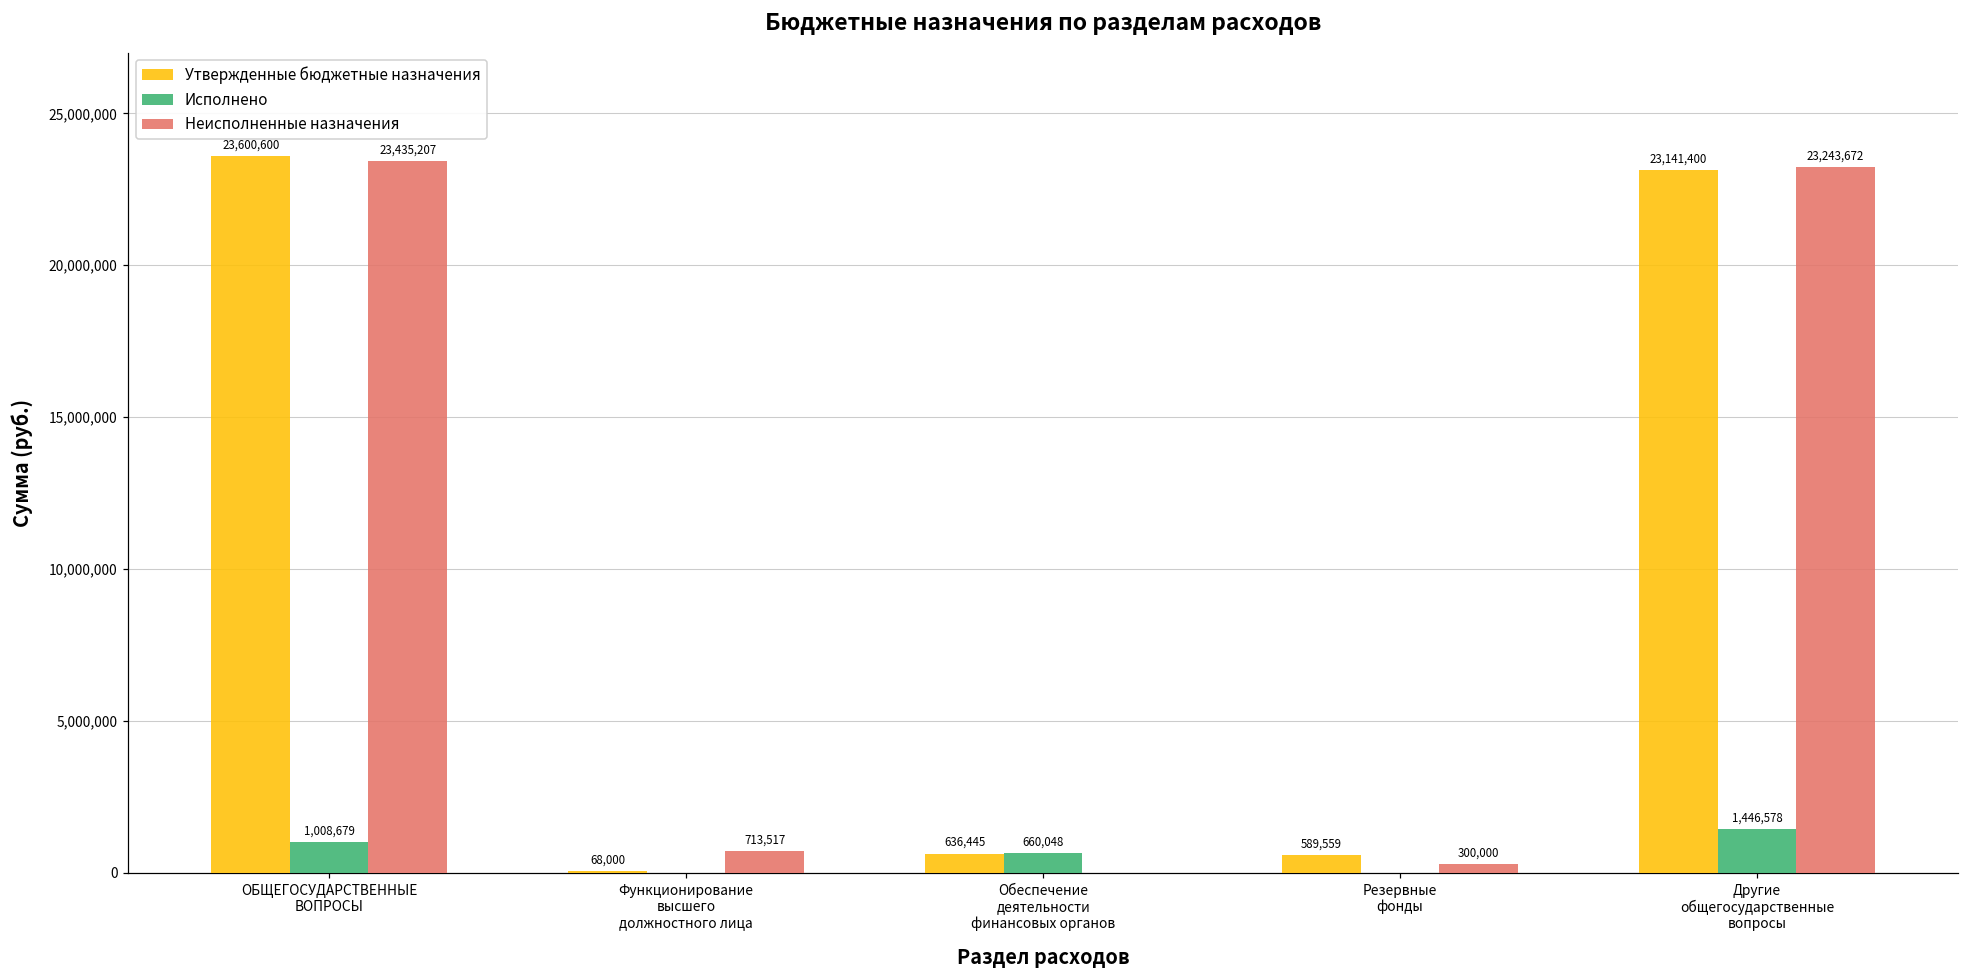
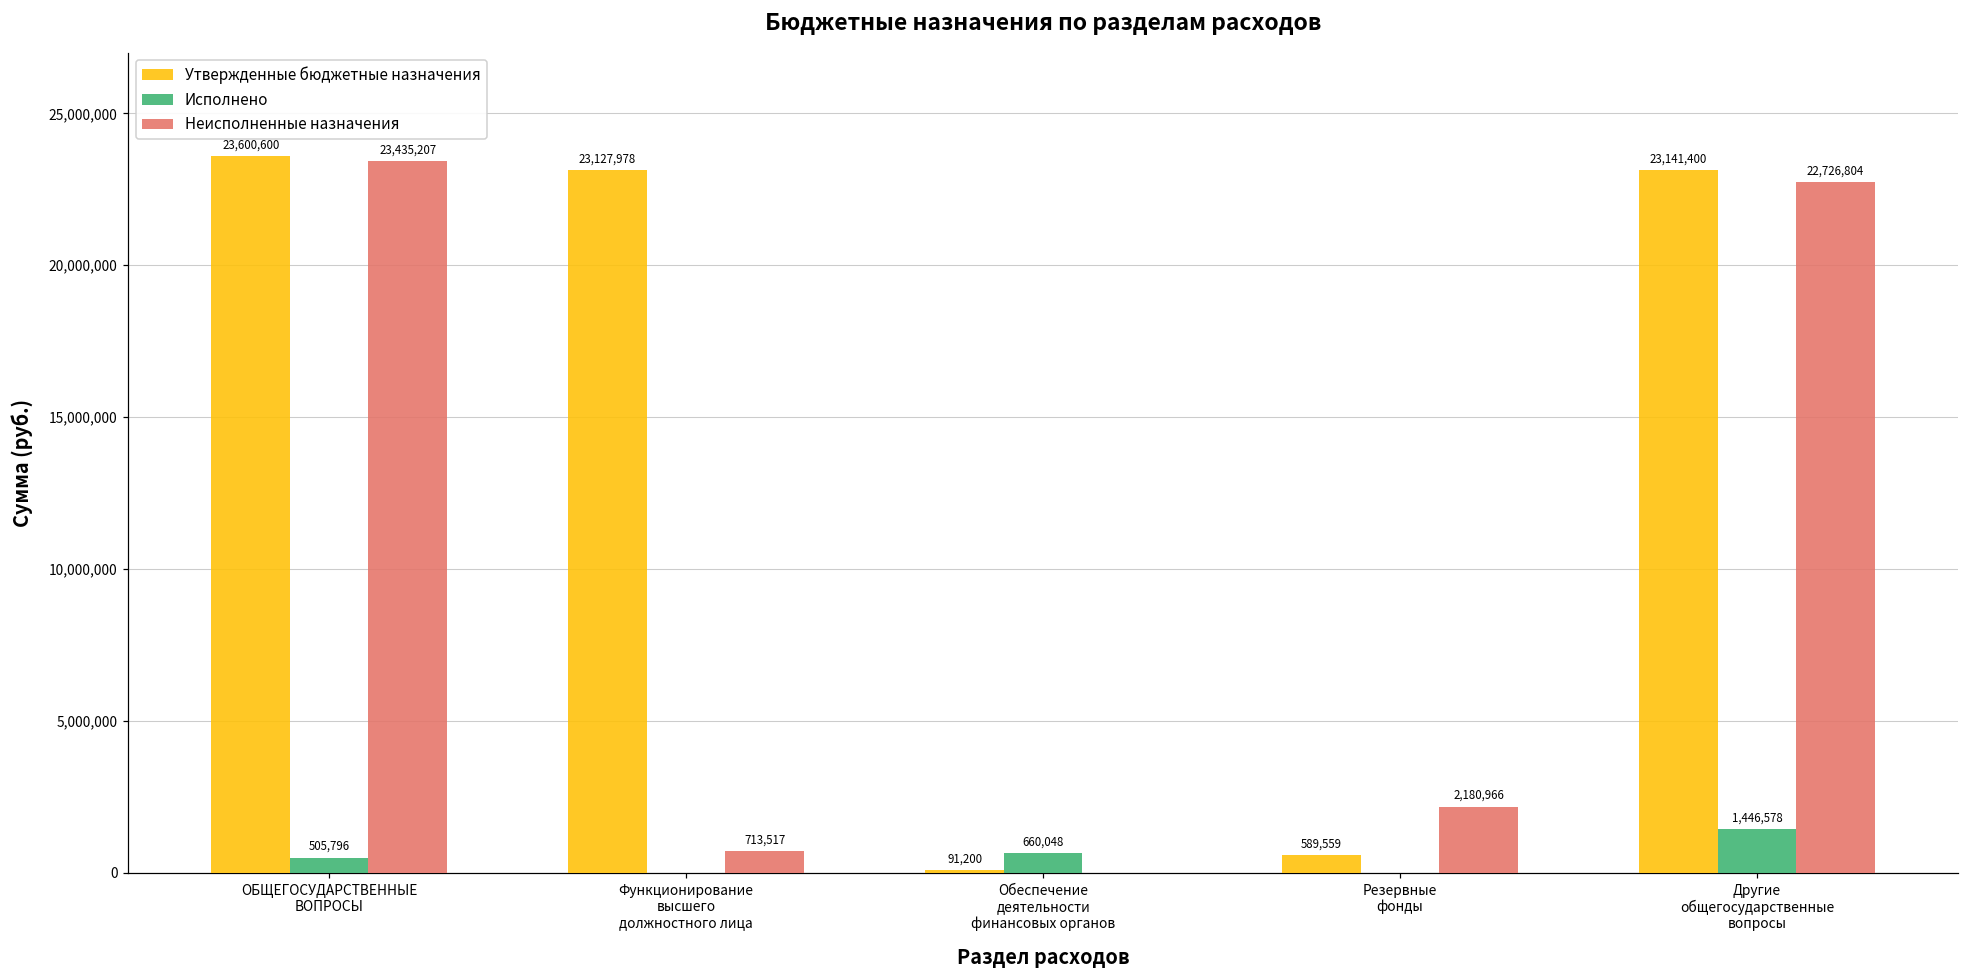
  {
    "Утвержденные бюджетные назначения": {
      "ОБЩЕГОСУДАРСТВЕННЫЕ ВОПРОСЫ": "23,600,600",
-     "Функционирование высшего должностного лица": "68,000",
-     "Обеспечение деятельности финансовых органов": "636,445",
+     "Функционирование высшего должностного лица": "23,127,978",
+     "Обеспечение деятельности финансовых органов": "91,200",
      "Резервные фонды": "589,559",
      "Другие общегосударственные вопросы": "23,141,400"
    },
    "Исполнено": {
-     "ОБЩЕГОСУДАРСТВЕННЫЕ ВОПРОСЫ": "1,008,679",
+     "ОБЩЕГОСУДАРСТВЕННЫЕ ВОПРОСЫ": "505,796",
      "Обеспечение деятельности финансовых органов": "660,048",
      "Другие общегосударственные вопросы": "1,446,578"
    },
    "Неисполненные назначения": {
      "ОБЩЕГОСУДАРСТВЕННЫЕ ВОПРОСЫ": "23,435,207",
      "Функционирование высшего должностного лица": "713,517",
-     "Резервные фонды": "300,000",
-     "Другие общегосударственные вопросы": "23,243,672"
+     "Резервные фонды": "2,180,966",
+     "Другие общегосударственные вопросы": "22,726,804"
    }
  }
